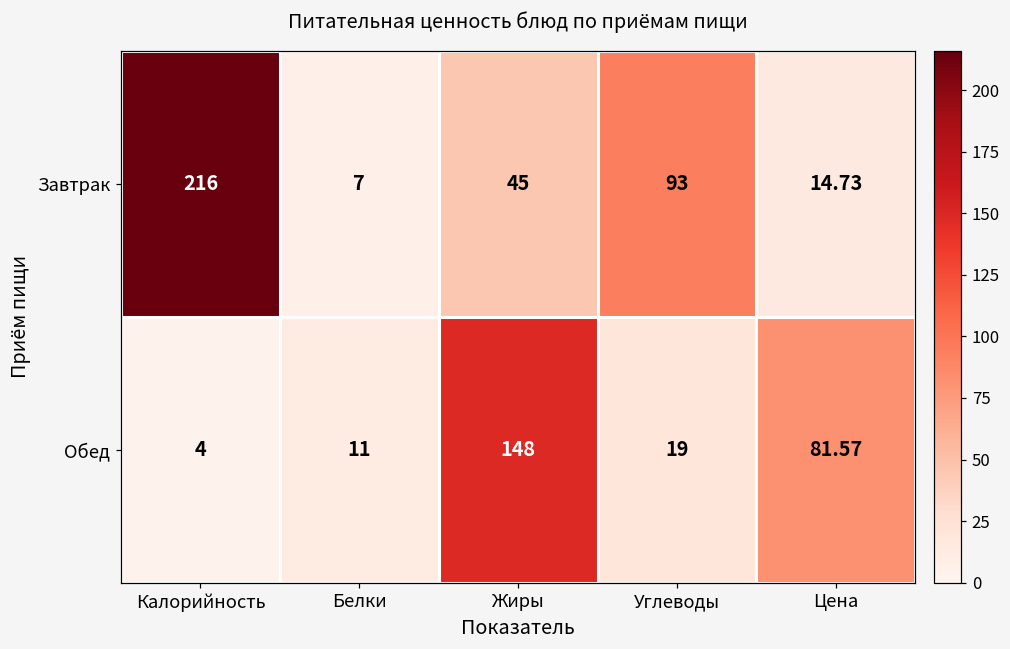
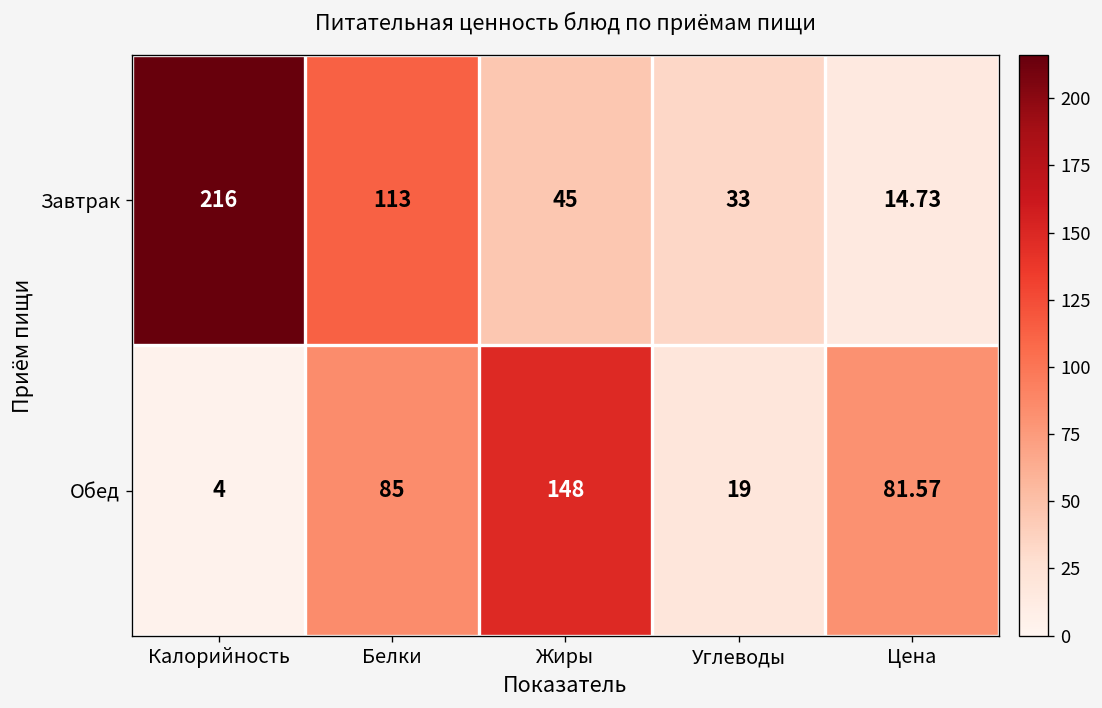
  {
    "Завтрак": {
      "Калорийность": 216,
-     "Белки": 7,
+     "Белки": 113,
      "Жиры": 45,
-     "Углеводы": 93,
+     "Углеводы": 33,
      "Цена": 14.73
    },
    "Обед": {
      "Калорийность": 4,
-     "Белки": 11,
+     "Белки": 85,
      "Жиры": 148,
      "Углеводы": 19,
      "Цена": 81.57
    }
  }
